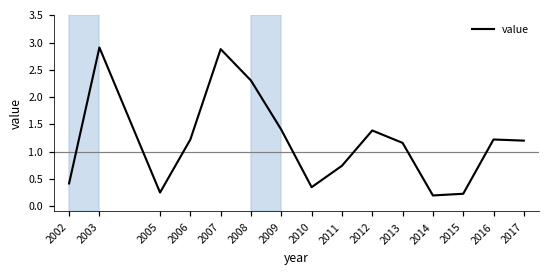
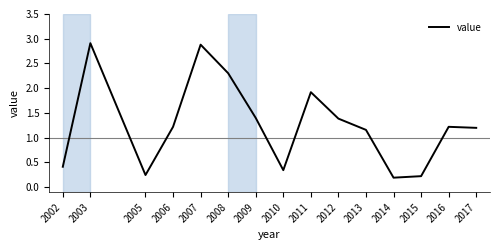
  {
    "2002": 0.4,
    "2003": 2.9,
    "2005": 0.2,
    "2006": 1.2,
    "2007": 2.9,
    "2008": 2.3,
    "2009": 1.4,
    "2010": 0.3,
-   "2011": 0.7,
+   "2011": 1.9,
    "2012": 1.4,
    "2013": 1.2,
    "2014": 0.2,
    "2015": 0.2,
    "2016": 1.2,
    "2017": 1.2
  }
